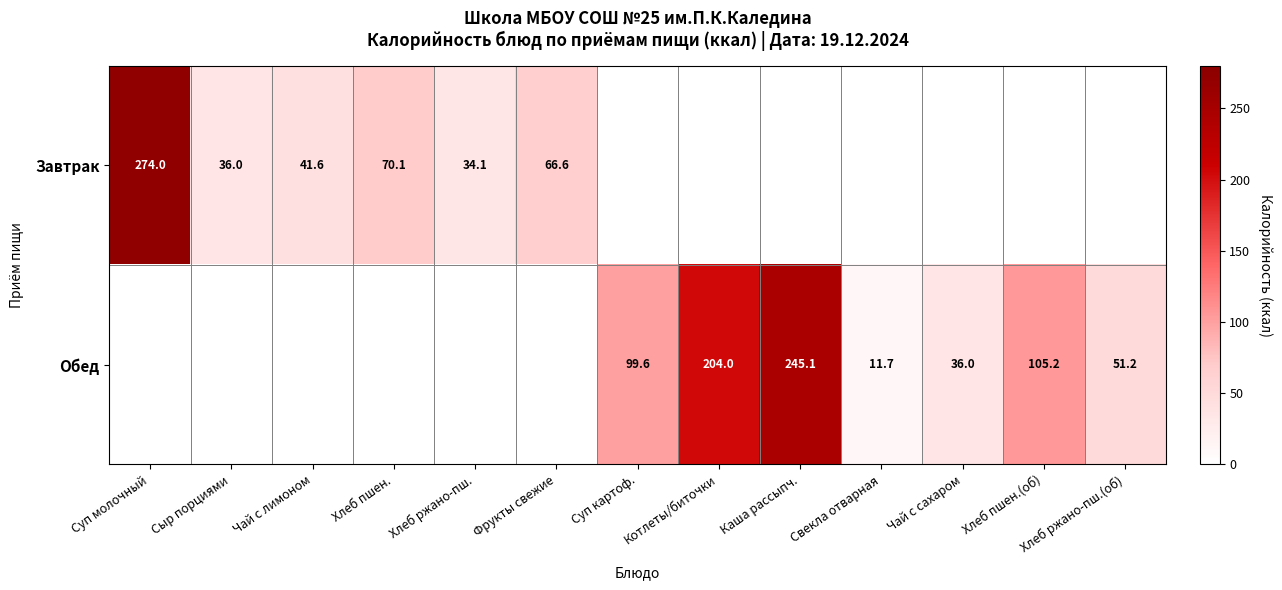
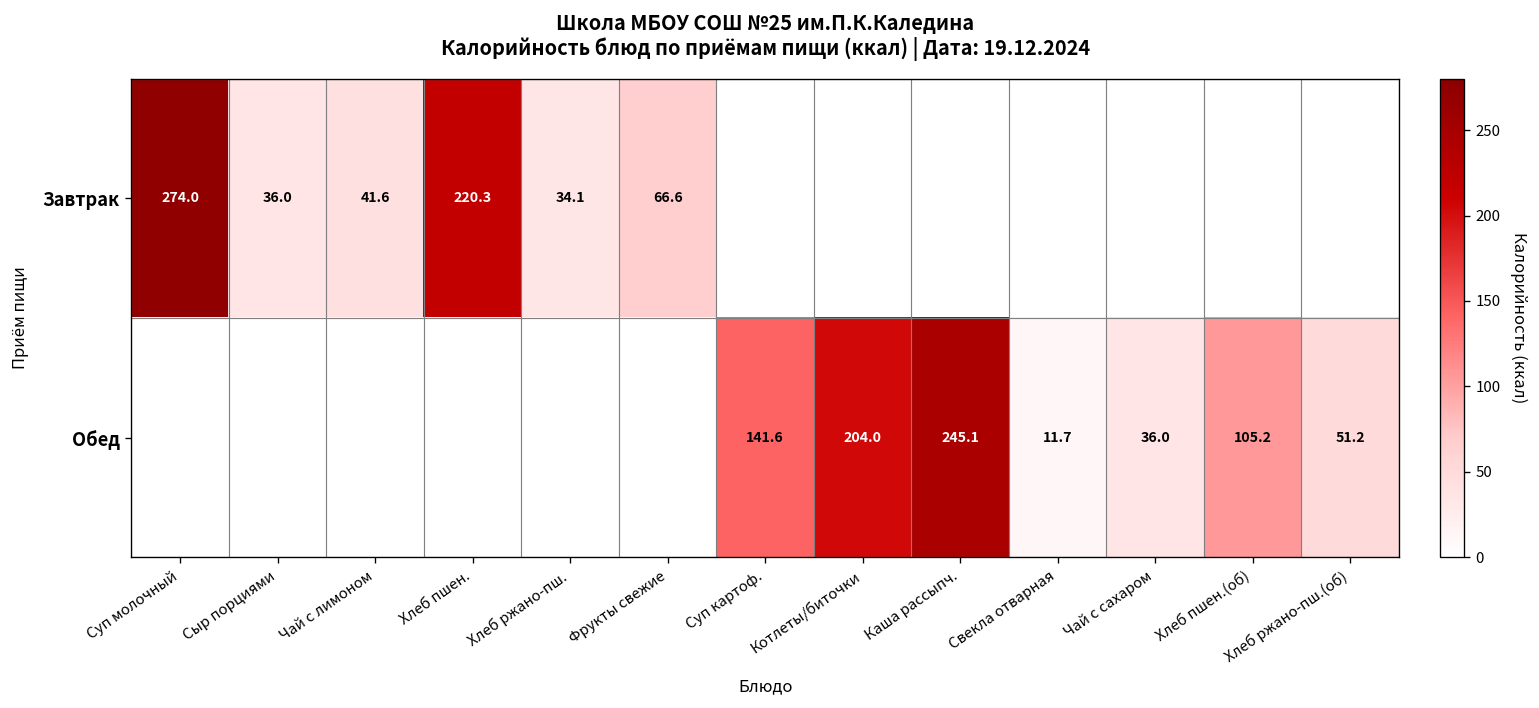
  {
    "Завтрак": {
      "Суп молочный": 274.0,
      "Сыр порциями": 36.0,
      "Чай с лимоном": 41.6,
-     "Хлеб пшен.": 70.1,
+     "Хлеб пшен.": 220.3,
      "Хлеб ржано-пш.": 34.1,
      "Фрукты свежие": 66.6
    },
    "Обед": {
-     "Суп картоф.": 99.6,
+     "Суп картоф.": 141.6,
      "Котлеты/биточки": 204.0,
      "Каша рассыпч.": 245.1,
      "Свекла отварная": 11.7,
      "Чай с сахаром": 36.0,
      "Хлеб пшен.(об)": 105.2,
      "Хлеб ржано-пш.(об)": 51.2
    }
  }
